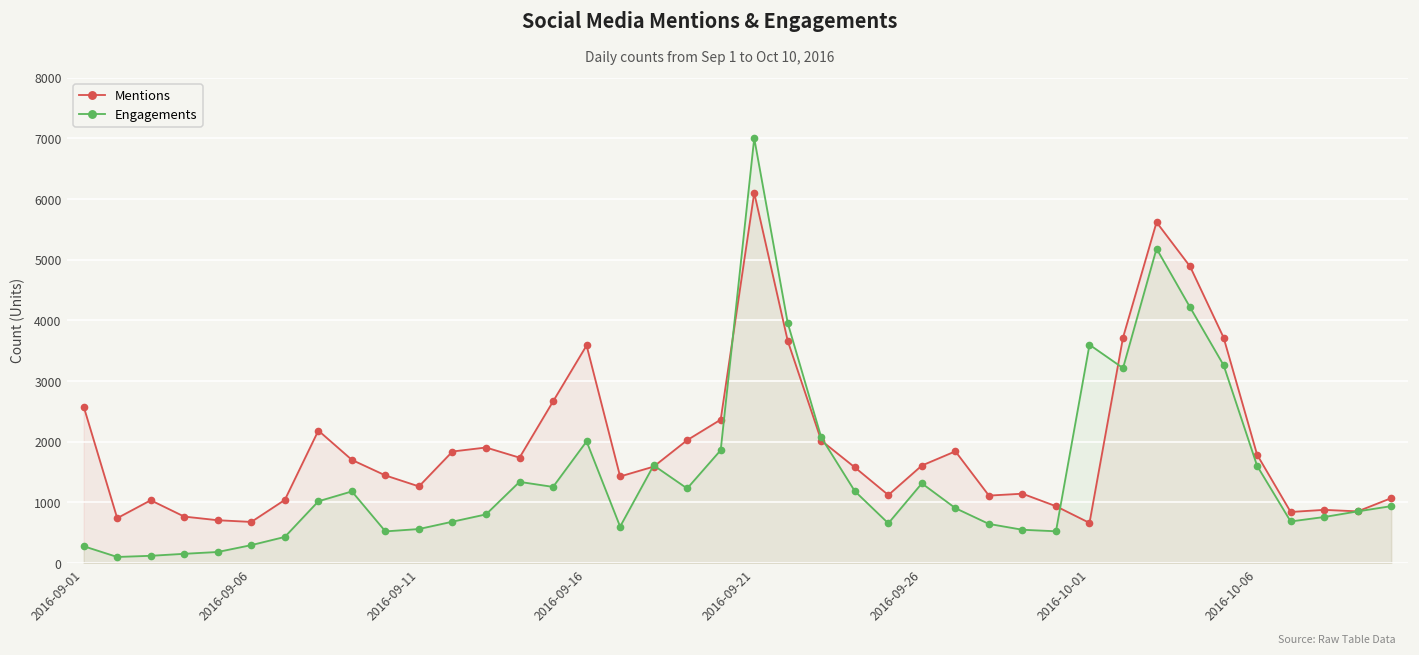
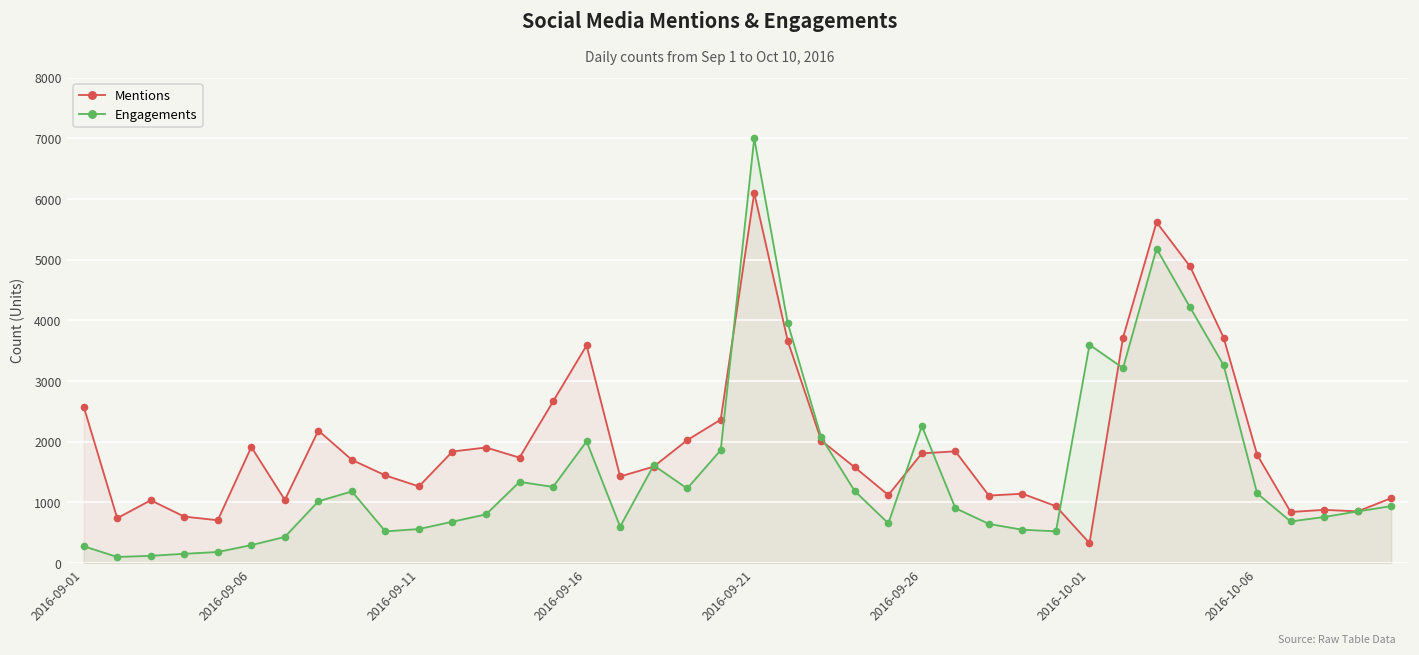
  {
    "Mentions": {
      "2016-09-01": 2600,
-     "2016-09-06": 700,
+     "2016-09-06": 1900,
      "2016-09-11": 1300,
      "2016-09-16": 3600,
      "2016-09-21": 6100,
-     "2016-09-26": 1600,
-     "2016-10-01": 700,
+     "2016-09-26": 1800,
+     "2016-10-01": 300,
      "2016-10-06": 1800
    },
    "Engagements": {
      "2016-09-01": 300,
      "2016-09-06": 300,
      "2016-09-11": 600,
      "2016-09-16": 2000,
      "2016-09-21": 7000,
-     "2016-09-26": 1300,
+     "2016-09-26": 2300,
      "2016-10-01": 3600,
-     "2016-10-06": 1600
+     "2016-10-06": 1200
    }
  }
